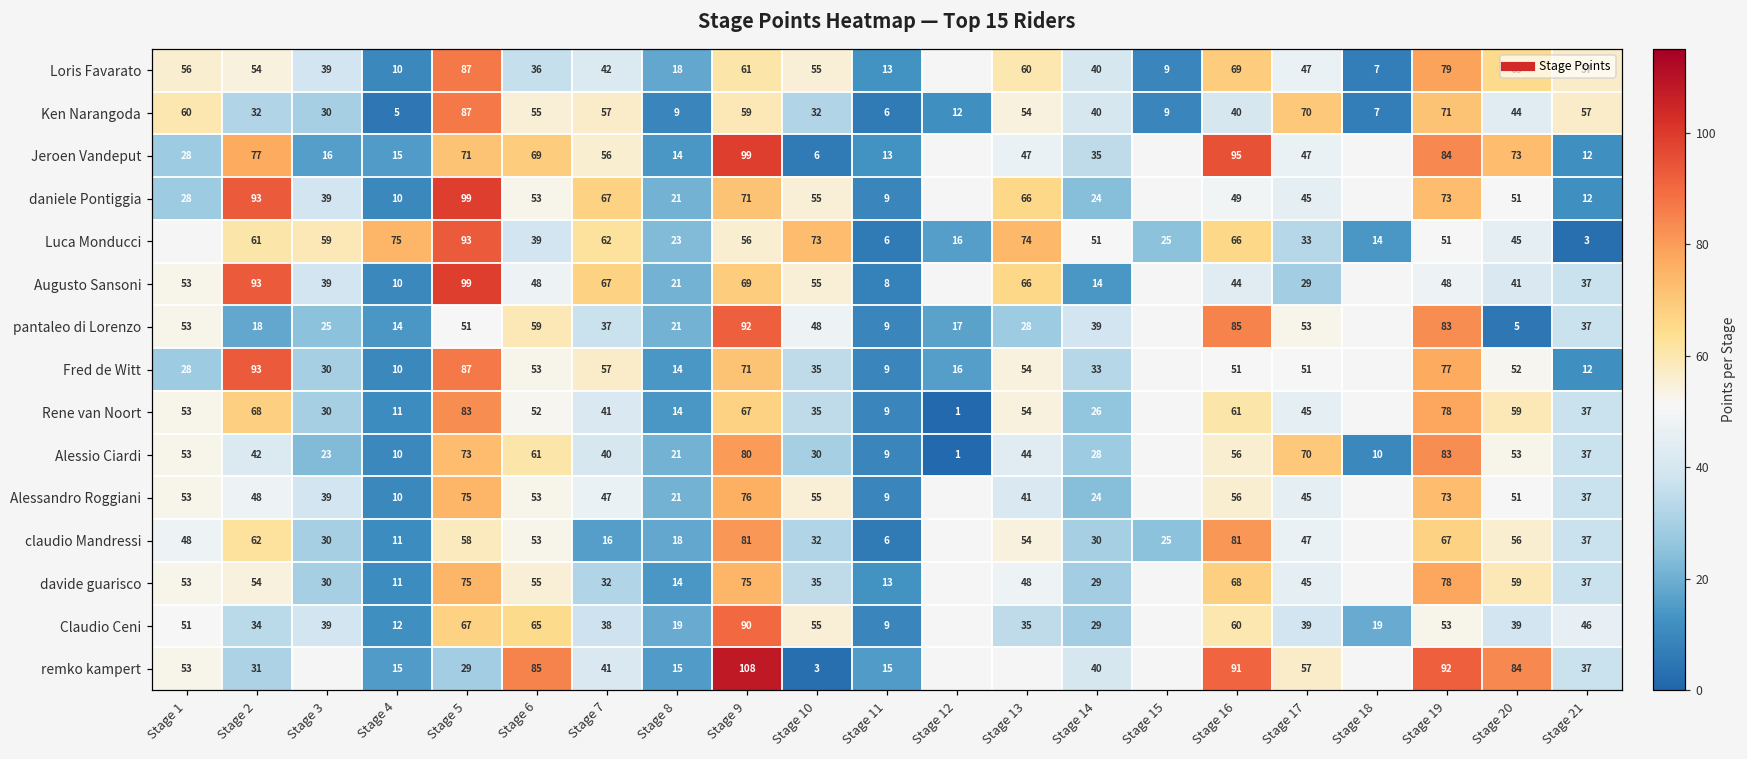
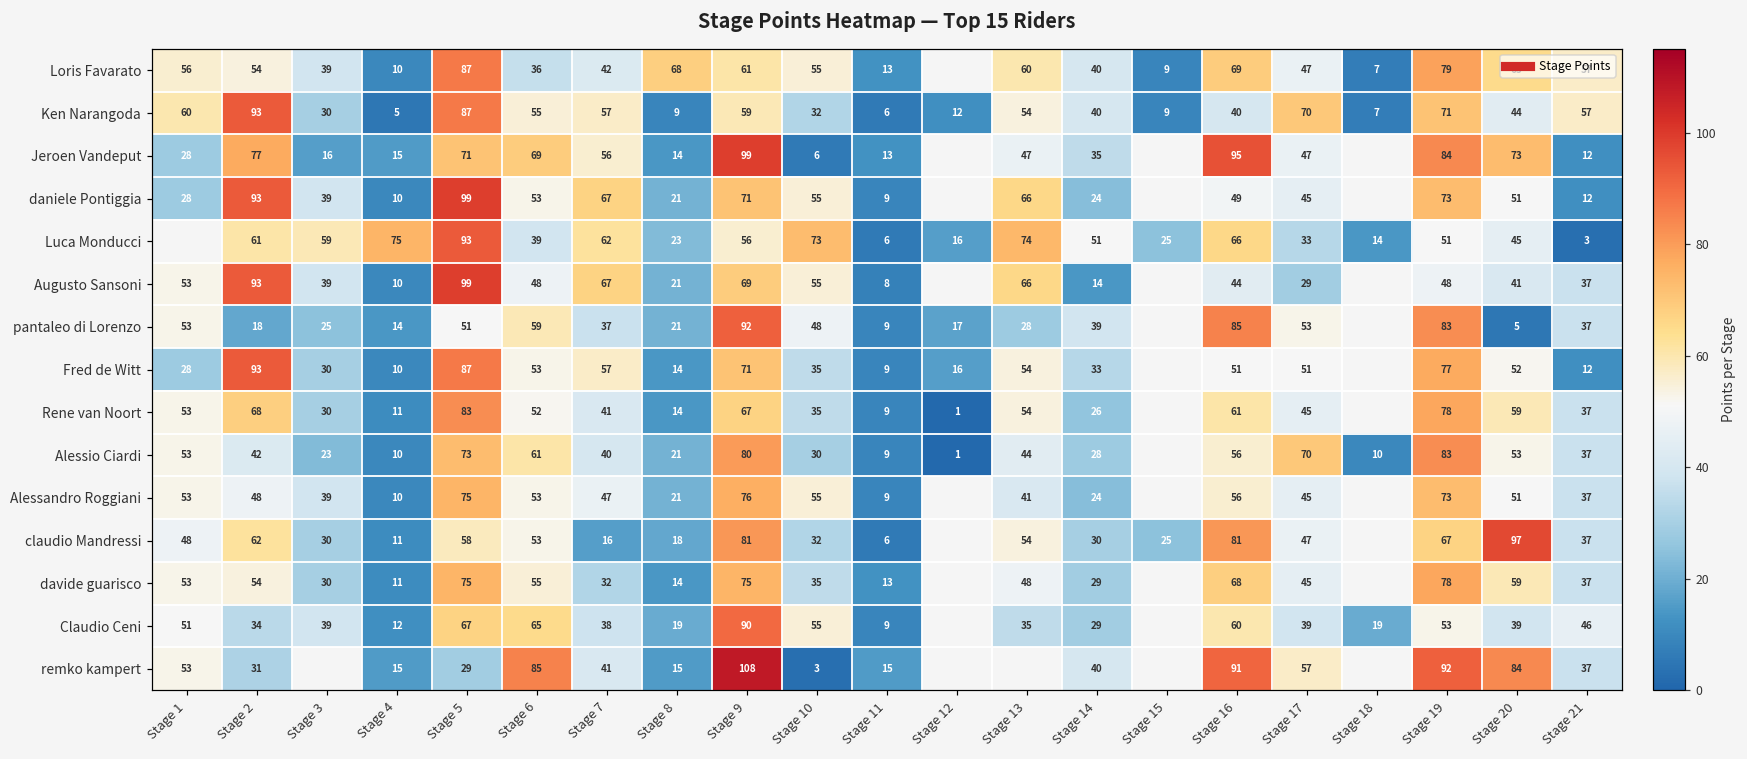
  {
    "Loris Favarato": {
      "Stage 1": 56,
      "Stage 2": 54,
      "Stage 3": 39,
      "Stage 4": 10,
      "Stage 5": 87,
      "Stage 6": 36,
      "Stage 7": 42,
-     "Stage 8": 18,
+     "Stage 8": 68,
      "Stage 9": 61,
      "Stage 10": 55,
      "Stage 11": 13,
      "Stage 13": 60,
      "Stage 14": 40,
      "Stage 15": 9,
      "Stage 16": 69,
      "Stage 17": 47,
      "Stage 18": 7,
      "Stage 19": 79
    },
    "Ken Narangoda": {
      "Stage 1": 60,
-     "Stage 2": 32,
+     "Stage 2": 93,
      "Stage 3": 30,
      "Stage 4": 5,
      "Stage 5": 87,
      "Stage 6": 55,
      "Stage 7": 57,
      "Stage 8": 9,
      "Stage 9": 59,
      "Stage 10": 32,
      "Stage 11": 6,
      "Stage 12": 12,
      "Stage 13": 54,
      "Stage 14": 40,
      "Stage 15": 9,
      "Stage 16": 40,
      "Stage 17": 70,
      "Stage 18": 7,
      "Stage 19": 71,
      "Stage 20": 44,
      "Stage 21": 57
    },
    "claudio Mandressi": {
      "Stage 1": 48,
      "Stage 2": 62,
      "Stage 3": 30,
      "Stage 4": 11,
      "Stage 5": 58,
      "Stage 6": 53,
      "Stage 7": 16,
      "Stage 8": 18,
      "Stage 9": 81,
      "Stage 10": 32,
      "Stage 11": 6,
      "Stage 13": 54,
      "Stage 14": 30,
      "Stage 15": 25,
      "Stage 16": 81,
      "Stage 17": 47,
      "Stage 19": 67,
-     "Stage 20": 56,
+     "Stage 20": 97,
      "Stage 21": 37
    }
  }
